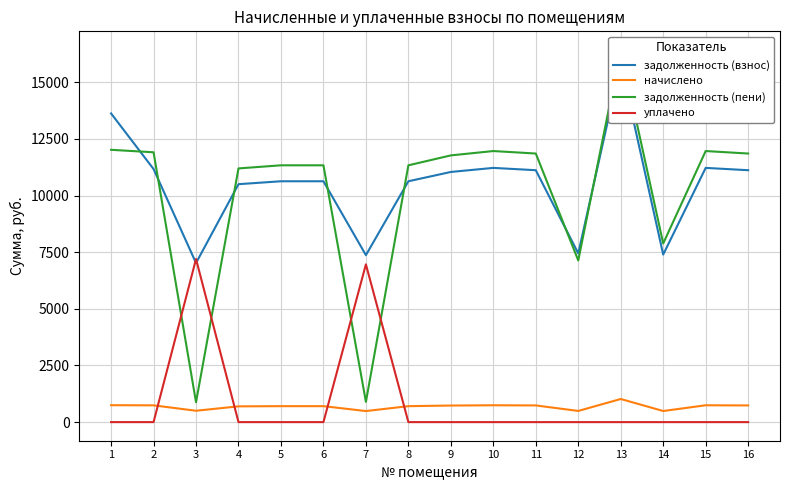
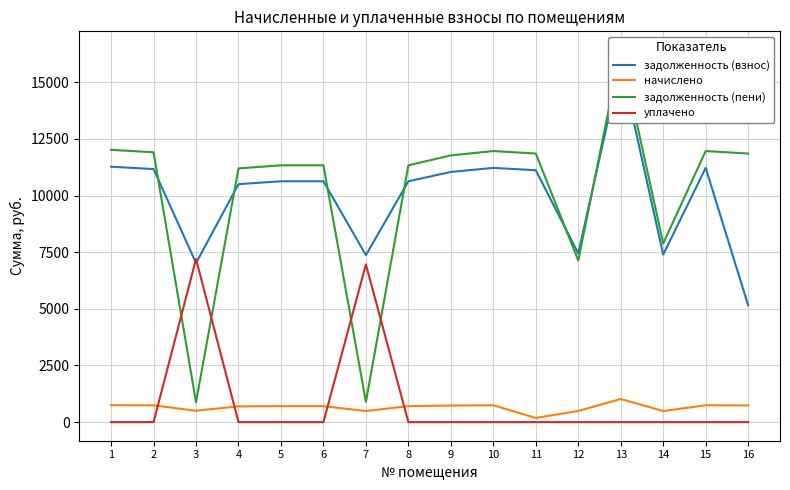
  {
    "задолженность (взнос)": {
-     "1": 13600,
+     "1": 11300,
      "2": 11200,
      "3": 7000,
      "4": 10500,
      "5": 10600,
      "6": 10600,
      "7": 7400,
      "8": 10600,
      "9": 11000,
      "10": 11200,
      "11": 11100,
      "12": 7400,
      "14": 7400,
      "15": 11200,
-     "16": 11100
+     "16": 5200
    },
    "начислено": {
      "1": 700,
      "2": 700,
      "3": 500,
      "4": 700,
      "5": 700,
      "6": 700,
      "7": 500,
      "8": 700,
      "9": 700,
      "10": 700,
-     "11": 700,
+     "11": 200,
      "12": 500,
      "13": 1000,
      "14": 500,
      "15": 700,
      "16": 700
    },
    "задолженность (пени)": {
      "1": 12000,
      "2": 11900,
      "3": 900,
      "4": 11200,
      "5": 11300,
      "6": 11300,
      "7": 900,
      "8": 11300,
      "9": 11800,
      "10": 12000,
      "11": 11900,
      "12": 7100,
      "14": 7900,
      "15": 12000,
      "16": 11900
    },
    "уплачено": {
      "1": 0,
      "2": 0,
      "3": 7200,
      "4": 0,
      "5": 0,
      "6": 0,
      "7": 7000,
      "8": 0,
      "9": 0,
      "10": 0,
      "11": 0,
      "12": 0,
      "13": 0,
      "14": 0,
      "15": 0,
      "16": 0
    }
  }
